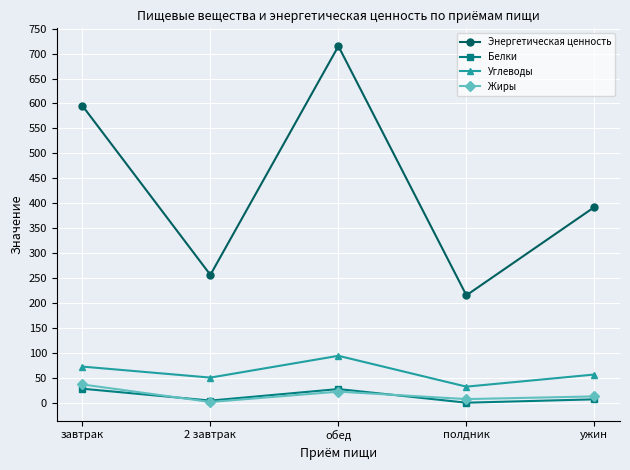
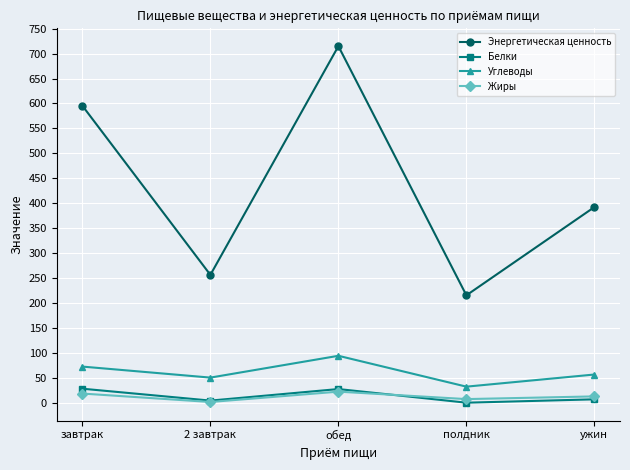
  {
    "Жиры": {
-     "завтрак": 40,
+     "завтрак": 20,
      "обед": 20,
      "полдник": 10,
      "ужин": 10
    }
  }
